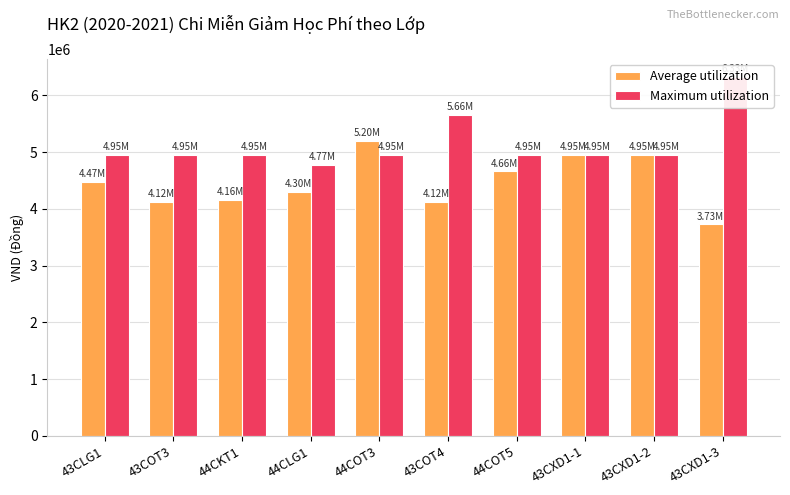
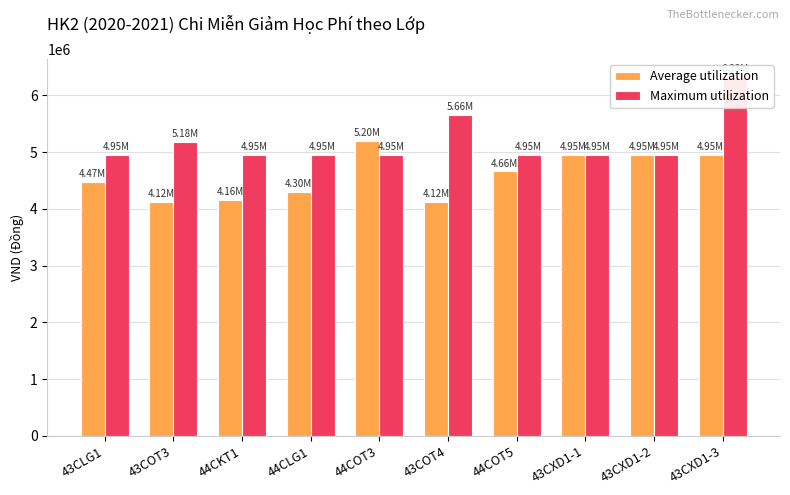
  {
    "Average utilization": {
      "43CLG1": "4.47M",
      "43COT3": "4.12M",
      "44CKT1": "4.16M",
      "44CLG1": "4.30M",
      "44COT3": "5.20M",
      "43COT4": "4.12M",
      "44COT5": "4.66M",
      "43CXD1-1": "4.95M",
      "43CXD1-2": "4.95M",
-     "43CXD1-3": "3.73M"
+     "43CXD1-3": "4.95M"
    },
    "Maximum utilization": {
      "43CLG1": "4.95M",
-     "43COT3": "4.95M",
+     "43COT3": "5.18M",
      "44CKT1": "4.95M",
-     "44CLG1": "4.77M",
+     "44CLG1": "4.95M",
      "44COT3": "4.95M",
      "43COT4": "5.66M",
      "44COT5": "4.95M",
      "43CXD1-1": "4.95M",
      "43CXD1-2": "4.95M"
    }
  }
